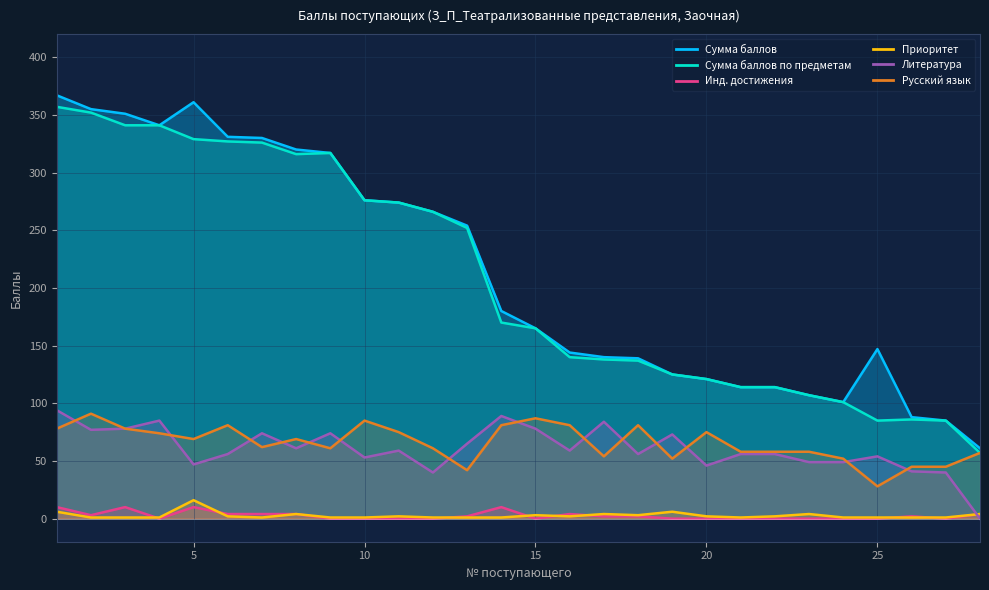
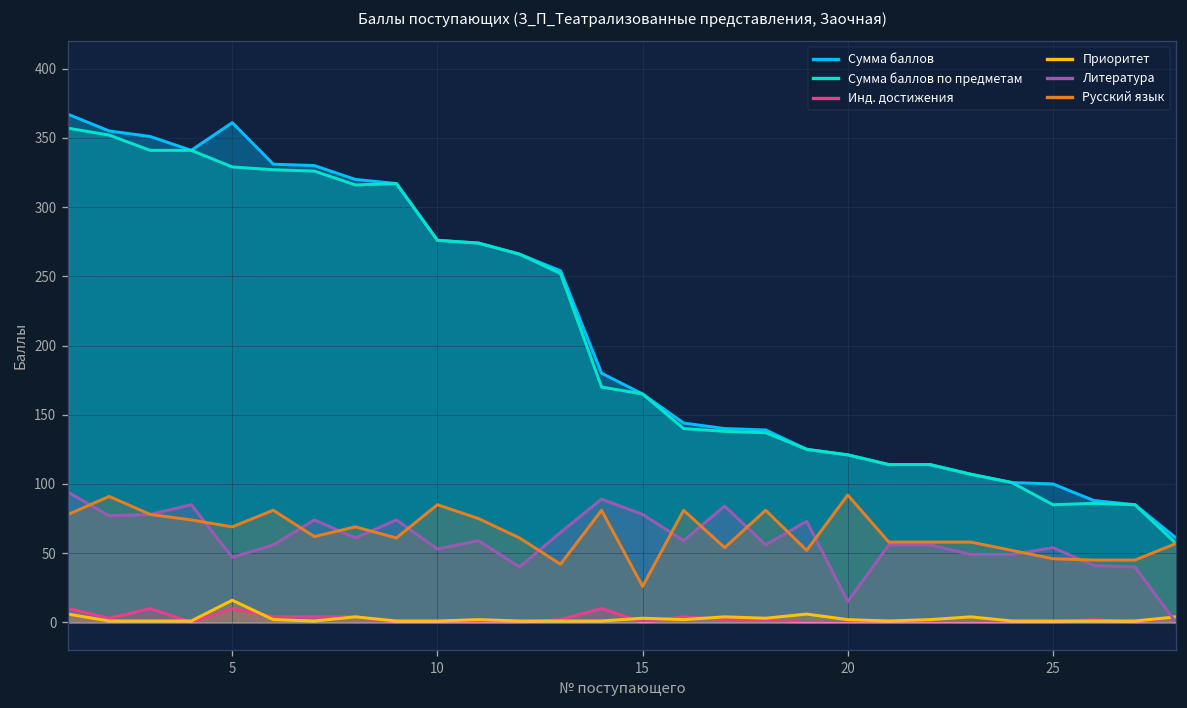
  {
    "Сумма баллов": {
      "5": 361,
-     "25": 147
+     "25": 100
    },
    "Сумма баллов по предметам": {
      "5": 329,
      "25": 85
    },
    "Инд. достижения": {
      "5": 10,
      "15": 0
    },
    "Приоритет": {
      "5": 16,
      "15": 3
    },
    "Литература": {
      "5": 47,
      "10": 53,
      "15": 78,
-     "20": 46,
+     "20": 15,
      "25": 54
    },
    "Русский язык": {
      "5": 69,
      "10": 85,
-     "15": 87,
-     "20": 75,
-     "25": 28
+     "15": 26,
+     "20": 92,
+     "25": 46
    }
  }
